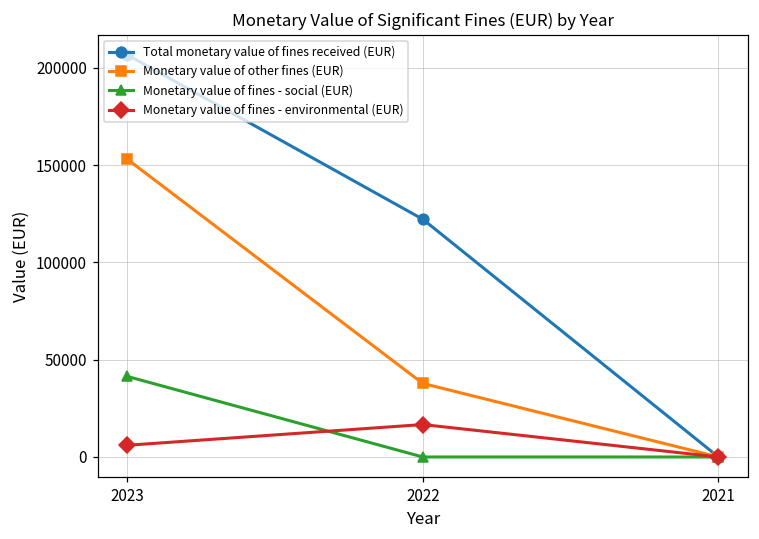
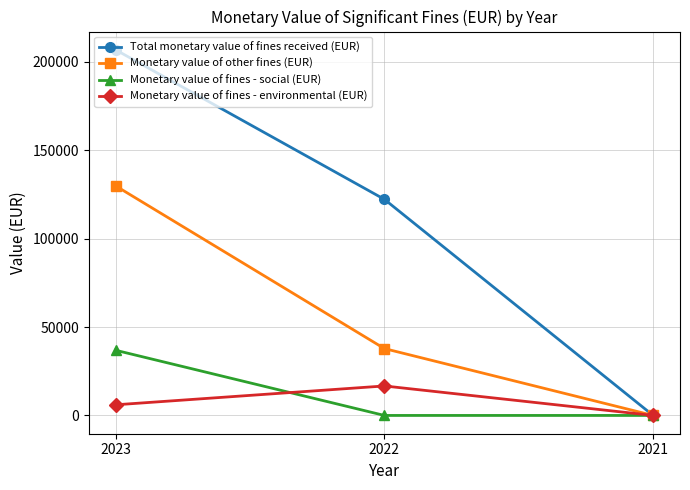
  {
    "Total monetary value of fines received (EUR)": {
      "2022": 122000
    },
    "Monetary value of other fines (EUR)": {
-     "2023": 153000,
+     "2023": 130000,
      "2022": 38000
    },
    "Monetary value of fines - social (EUR)": {
-     "2023": 41000,
+     "2023": 37000,
      "2022": 0
    },
    "Monetary value of fines - environmental (EUR)": {
      "2023": 6000,
      "2022": 17000
    }
  }
